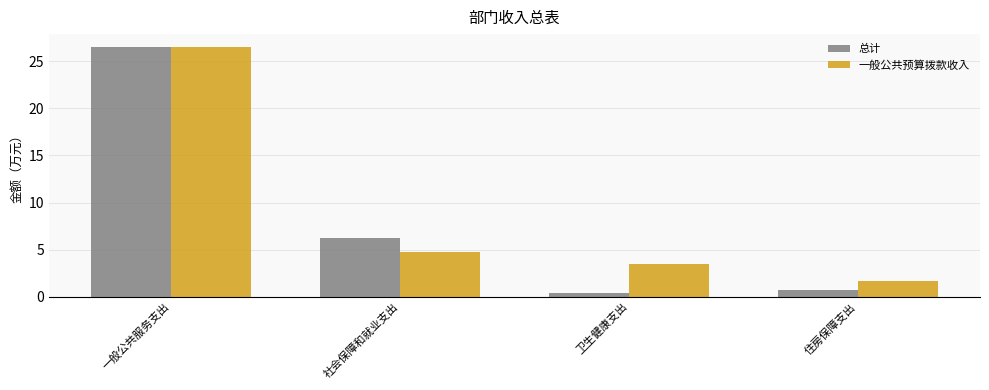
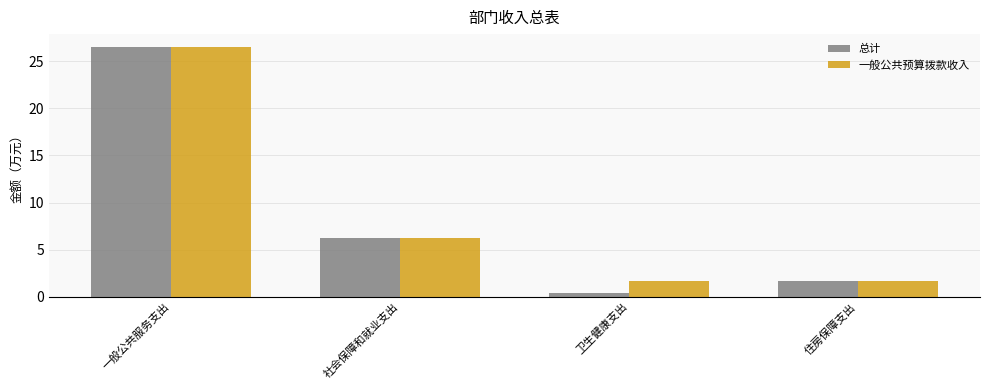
  {
    "总计": {
      "一般公共服务支出": 27,
      "社会保障和就业支出": 6,
      "卫生健康支出": 0,
-     "住房保障支出": 1
+     "住房保障支出": 2
    },
    "一般公共预算拨款收入": {
      "一般公共服务支出": 27,
-     "社会保障和就业支出": 5,
-     "卫生健康支出": 3,
+     "社会保障和就业支出": 6,
+     "卫生健康支出": 2,
      "住房保障支出": 2
    }
  }
